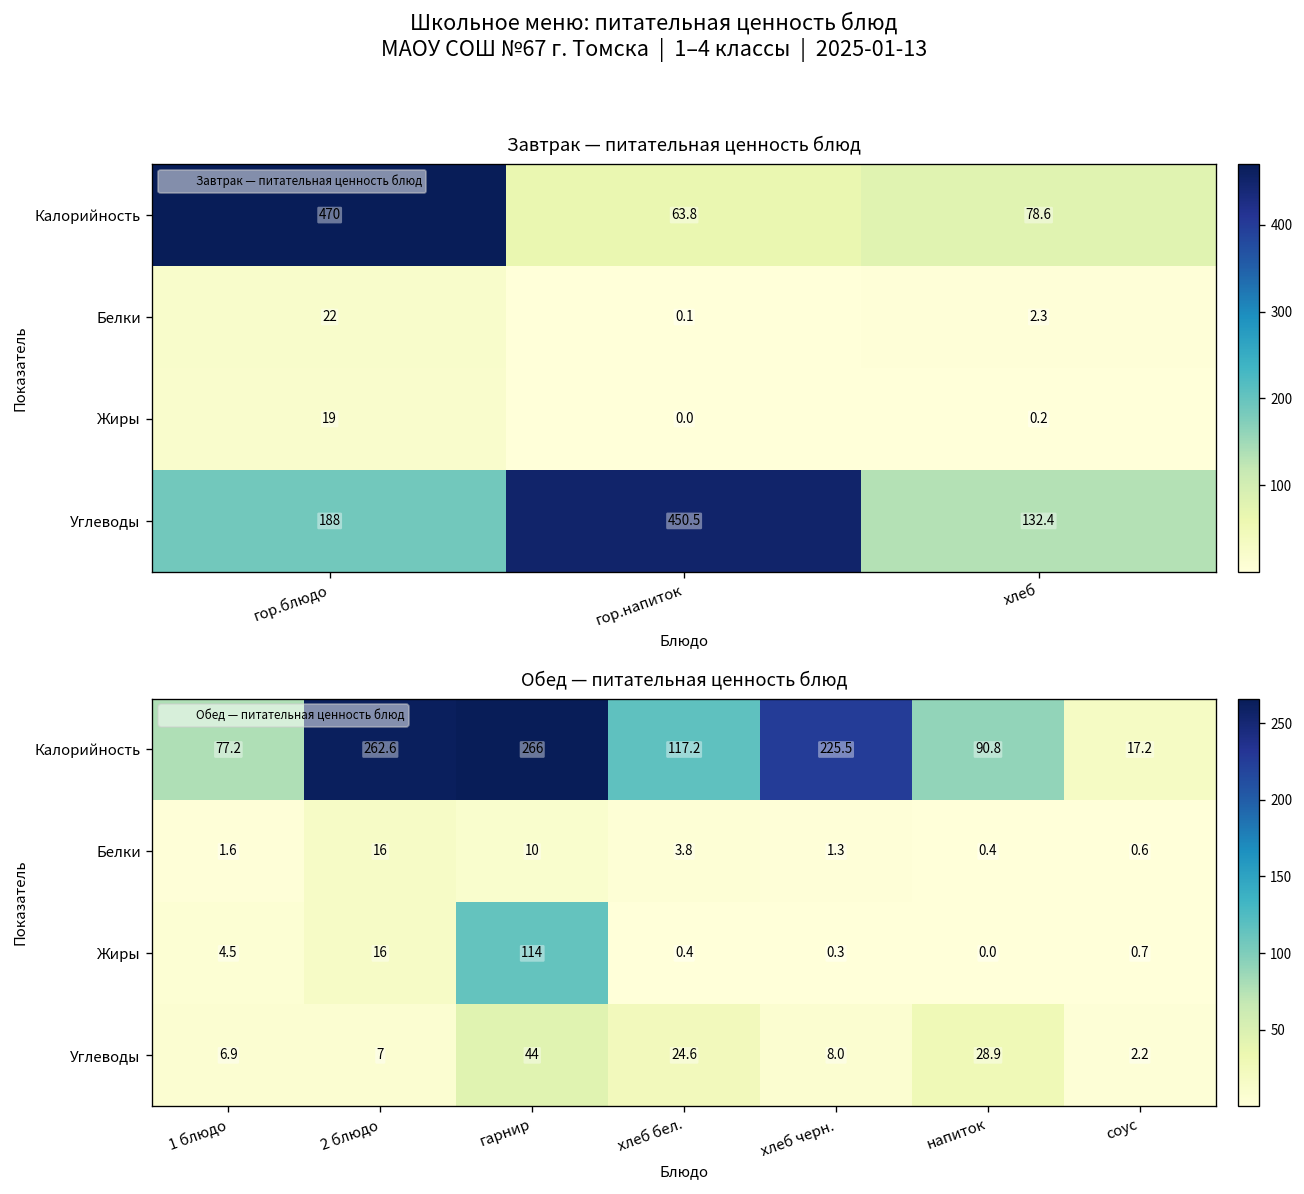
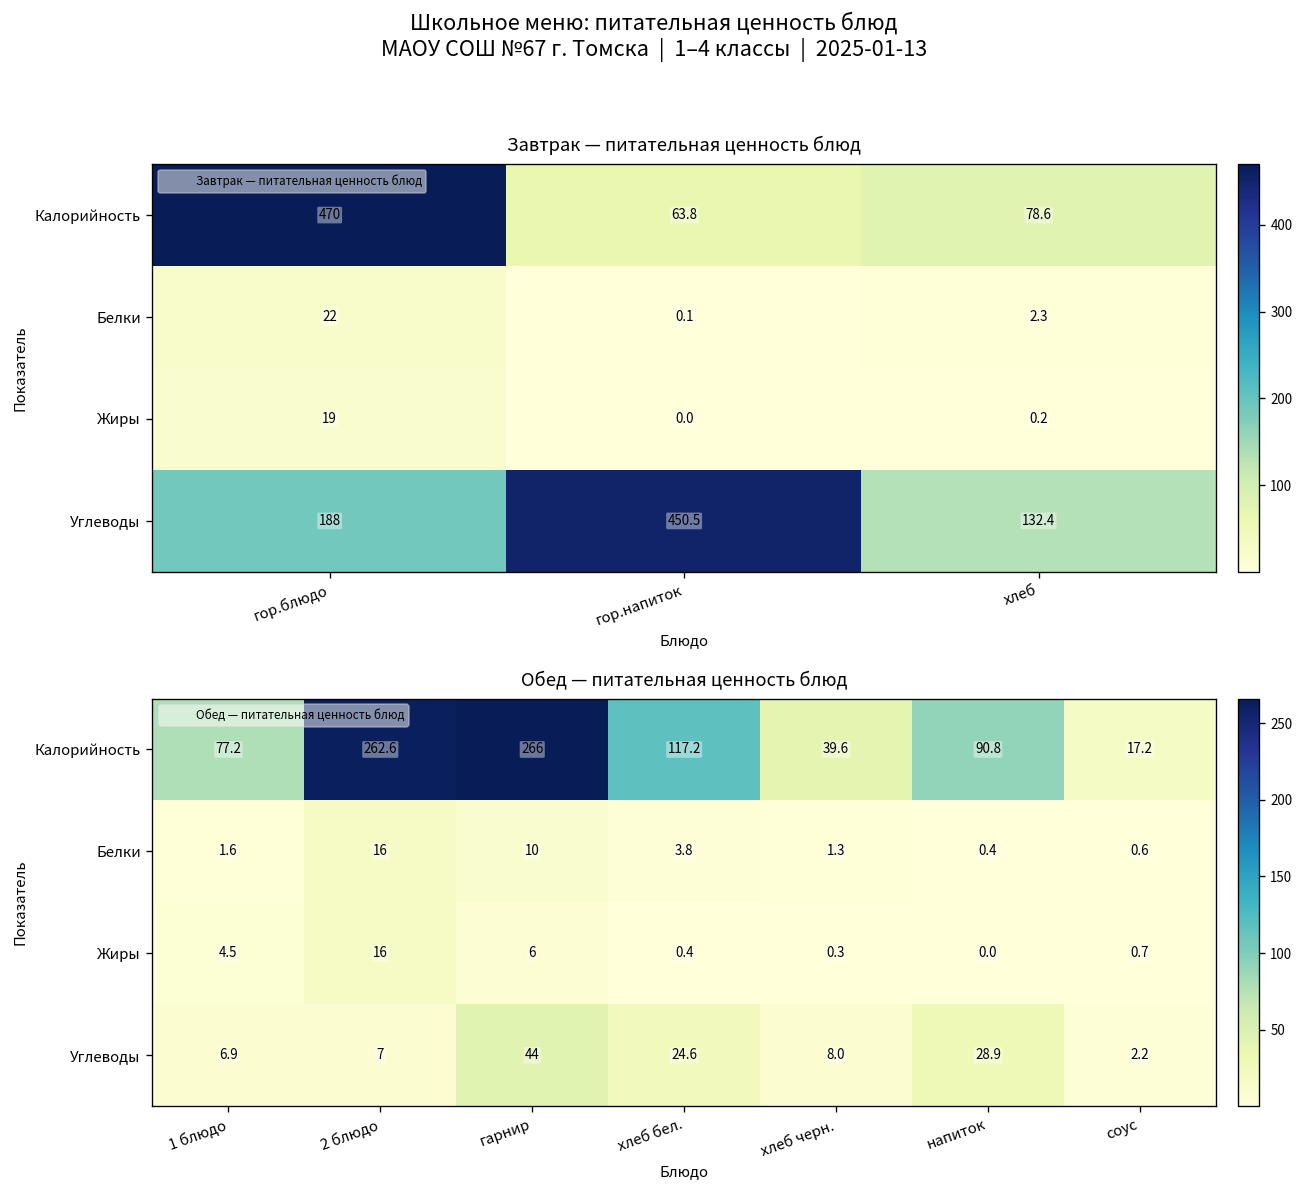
  {
    "Обед — питательная ценность блюд": {
      "Калорийность": {
-       "хлеб черн.": 225.5
+       "хлеб черн.": 39.6
      },
      "Жиры": {
-       "гарнир": 114
+       "гарнир": 6
      }
    }
  }
